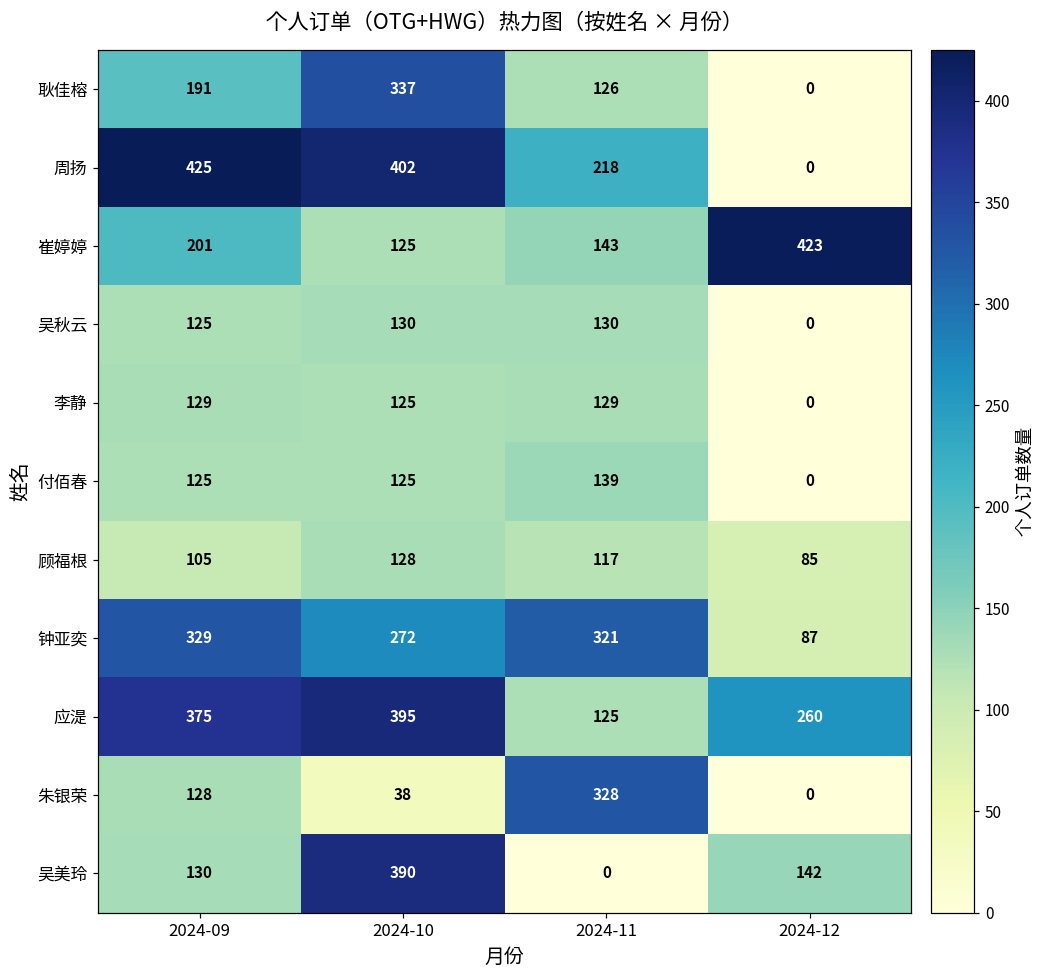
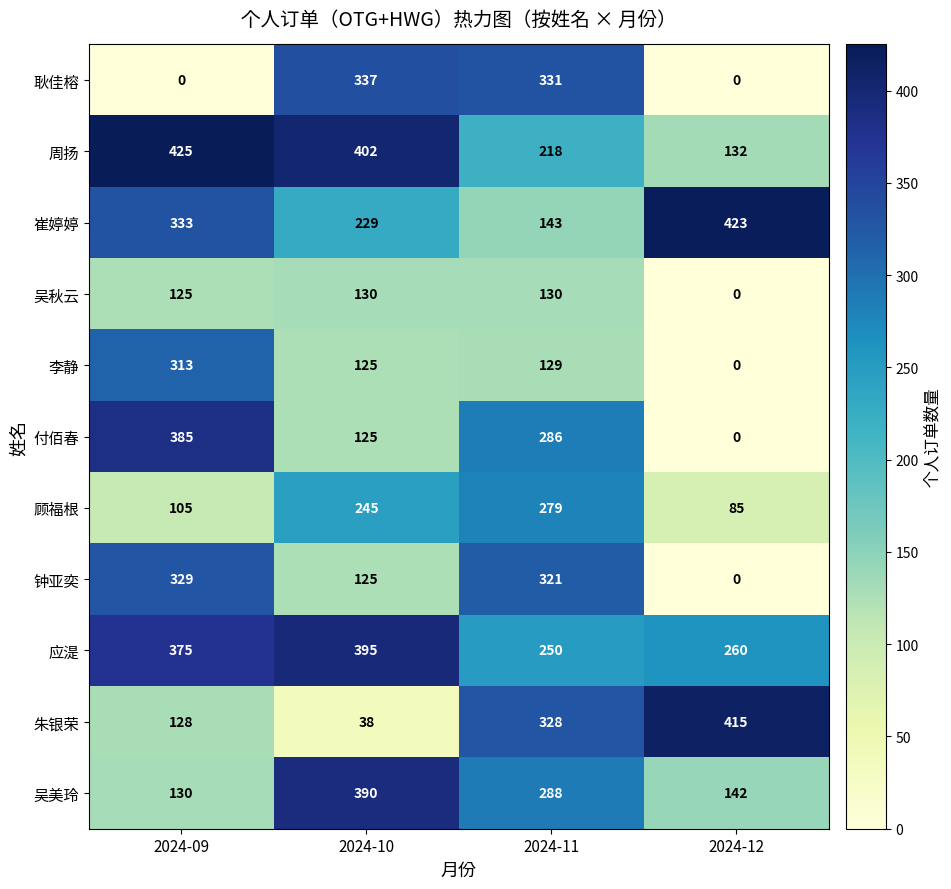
  {
    "耿佳榕": {
-     "2024-09": 191,
+     "2024-09": 0,
      "2024-10": 337,
-     "2024-11": 126,
+     "2024-11": 331,
      "2024-12": 0
    },
    "周扬": {
      "2024-09": 425,
      "2024-10": 402,
      "2024-11": 218,
-     "2024-12": 0
+     "2024-12": 132
    },
    "崔婷婷": {
-     "2024-09": 201,
-     "2024-10": 125,
+     "2024-09": 333,
+     "2024-10": 229,
      "2024-11": 143,
      "2024-12": 423
    },
    "吴秋云": {
      "2024-09": 125,
      "2024-10": 130,
      "2024-11": 130,
      "2024-12": 0
    },
    "李静": {
-     "2024-09": 129,
+     "2024-09": 313,
      "2024-10": 125,
      "2024-11": 129,
      "2024-12": 0
    },
    "付佰春": {
-     "2024-09": 125,
+     "2024-09": 385,
      "2024-10": 125,
-     "2024-11": 139,
+     "2024-11": 286,
      "2024-12": 0
    },
    "顾福根": {
      "2024-09": 105,
-     "2024-10": 128,
-     "2024-11": 117,
+     "2024-10": 245,
+     "2024-11": 279,
      "2024-12": 85
    },
    "钟亚奕": {
      "2024-09": 329,
-     "2024-10": 272,
+     "2024-10": 125,
      "2024-11": 321,
-     "2024-12": 87
+     "2024-12": 0
    },
    "应湜": {
      "2024-09": 375,
      "2024-10": 395,
-     "2024-11": 125,
+     "2024-11": 250,
      "2024-12": 260
    },
    "朱银荣": {
      "2024-09": 128,
      "2024-10": 38,
      "2024-11": 328,
-     "2024-12": 0
+     "2024-12": 415
    },
    "吴美玲": {
      "2024-09": 130,
      "2024-10": 390,
-     "2024-11": 0,
+     "2024-11": 288,
      "2024-12": 142
    }
  }
